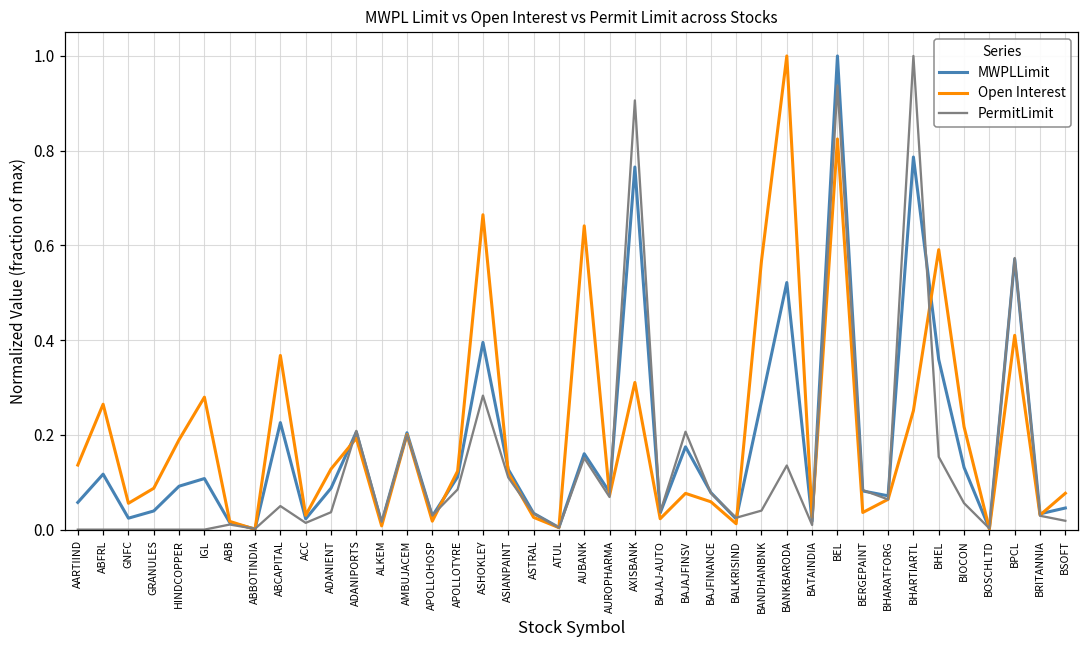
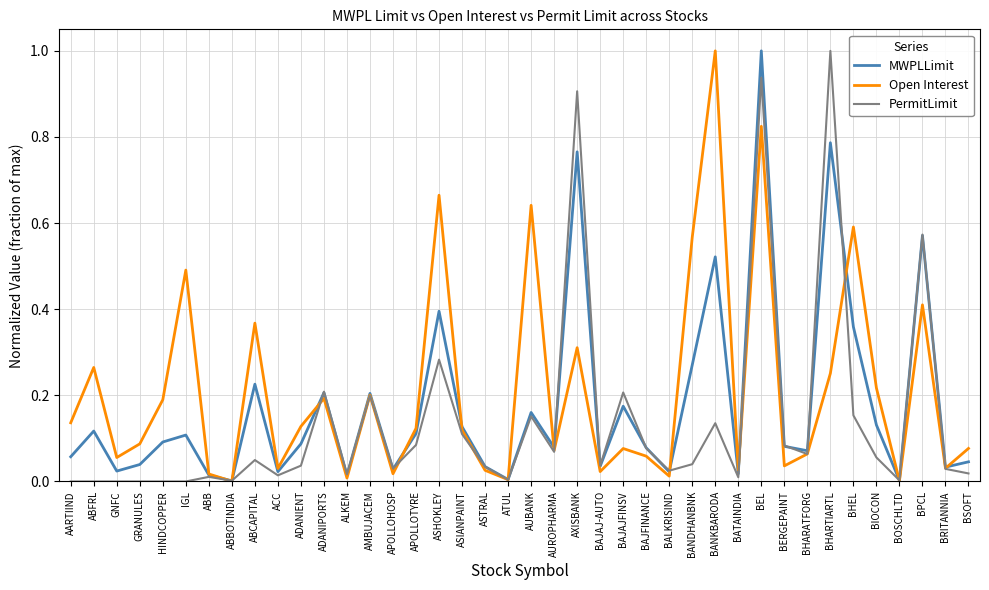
  {
    "MWPLLimit": {
      "AARTIIND": 0.06,
      "ABFRL": 0.12,
      "GNFC": 0.02,
      "GRANULES": 0.04,
      "HINDCOPPER": 0.09,
      "IGL": 0.11,
      "ABCAPITAL": 0.23,
      "ACC": 0.02,
      "ADANIENT": 0.09,
      "APOLLOTYRE": 0.11,
      "ASHOKLEY": 0.40,
      "ASIANPAINT": 0.13,
      "AUBANK": 0.16,
      "AUROPHARMA": 0.08,
      "AXISBANK": 0.77,
      "BAJAJFINSV": 0.17,
      "BANDHANBNK": 0.27,
      "BANKBARODA": 0.52,
      "BATAINDIA": 0.02,
      "BEL": 1.00,
      "BHARATFORG": 0.07,
      "BHARTIARTL": 0.79,
      "BHEL": 0.36,
      "BIOCON": 0.13,
      "BSOFT": 0.05
    },
    "Open Interest": {
      "AARTIIND": 0.14,
      "ABFRL": 0.26,
      "GNFC": 0.06,
      "GRANULES": 0.09,
      "HINDCOPPER": 0.19,
-     "IGL": 0.28,
+     "IGL": 0.49,
      "ABCAPITAL": 0.37,
      "ACC": 0.03,
      "ADANIENT": 0.13,
      "ADANIPORTS": 0.19,
      "ALKEM": 0.01,
      "APOLLOHOSP": 0.02,
      "APOLLOTYRE": 0.12,
      "ASHOKLEY": 0.66,
      "ASIANPAINT": 0.12,
      "ASTRAL": 0.03,
      "AUBANK": 0.64,
      "AXISBANK": 0.31,
      "BAJAJ-AUTO": 0.02,
      "BAJAJFINSV": 0.08,
      "BAJFINANCE": 0.06,
      "BALKRISIND": 0.01,
      "BANDHANBNK": 0.57,
      "BANKBARODA": 1.00,
      "BATAINDIA": 0.03,
      "BEL": 0.82,
      "BERGEPAINT": 0.04,
      "BHARTIARTL": 0.25,
      "BHEL": 0.59,
      "BIOCON": 0.22,
      "BPCL": 0.41,
      "BSOFT": 0.08
    },
    "PermitLimit": {
      "AARTIIND": 0.00,
      "ABFRL": 0.00,
      "GNFC": 0.00,
      "GRANULES": 0.00,
      "HINDCOPPER": 0.00,
      "IGL": 0.00,
      "ABCAPITAL": 0.05,
      "ACC": 0.01,
      "ADANIENT": 0.04,
      "APOLLOTYRE": 0.08,
      "ASHOKLEY": 0.28,
      "ASIANPAINT": 0.11,
      "AUBANK": 0.15,
      "AXISBANK": 0.91,
      "BAJAJFINSV": 0.21,
      "BANDHANBNK": 0.04,
      "BANKBARODA": 0.14,
      "BATAINDIA": 0.01,
      "BEL": 0.94,
      "BHARTIARTL": 1.00,
      "BHEL": 0.15,
      "BIOCON": 0.06,
      "BSOFT": 0.02
    }
  }
